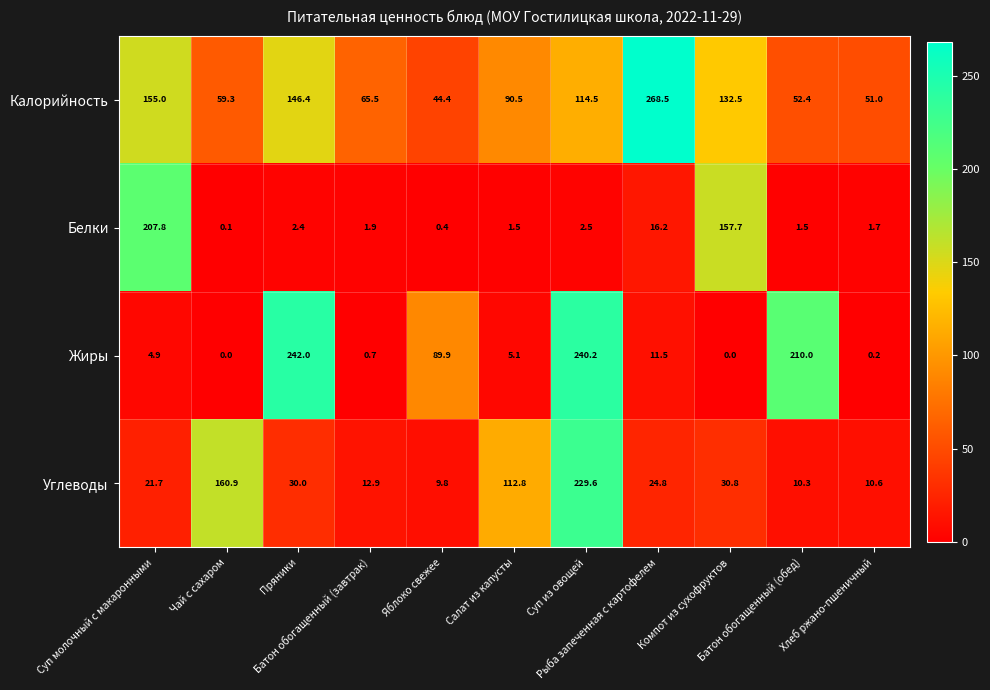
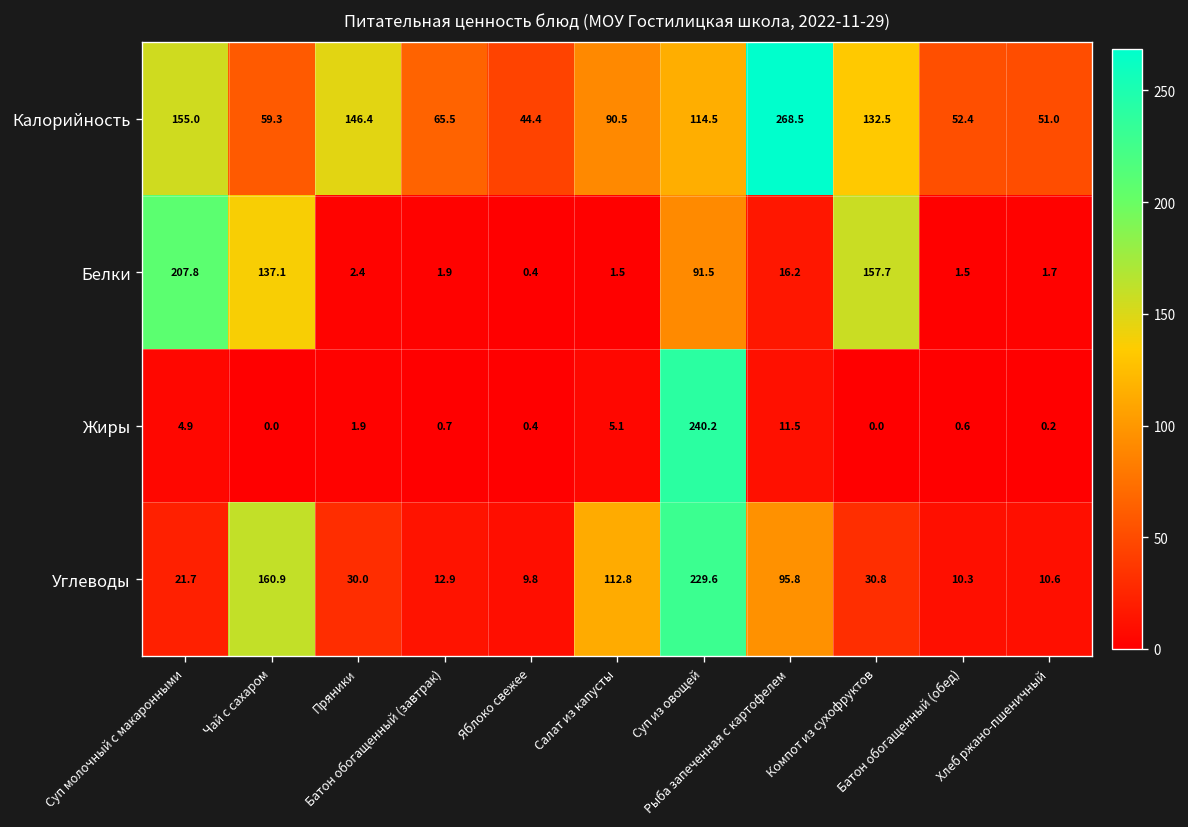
  {
    "Калорийность": {
      "Суп молочный с макаронными": 155.0,
      "Чай с сахаром": 59.3,
      "Пряники": 146.4,
      "Батон обогащенный (завтрак)": 65.5,
      "Яблоко свежее": 44.4,
      "Салат из капусты": 90.5,
      "Суп из овощей": 114.5,
      "Рыба запеченная с картофелем": 268.5,
      "Компот из сухофруктов": 132.5,
      "Батон обогащенный (обед)": 52.4,
      "Хлеб ржано-пшеничный": 51.0
    },
    "Белки": {
      "Суп молочный с макаронными": 207.8,
-     "Чай с сахаром": 0.1,
+     "Чай с сахаром": 137.1,
      "Пряники": 2.4,
      "Батон обогащенный (завтрак)": 1.9,
      "Яблоко свежее": 0.4,
      "Салат из капусты": 1.5,
-     "Суп из овощей": 2.5,
+     "Суп из овощей": 91.5,
      "Рыба запеченная с картофелем": 16.2,
      "Компот из сухофруктов": 157.7,
      "Батон обогащенный (обед)": 1.5,
      "Хлеб ржано-пшеничный": 1.7
    },
    "Жиры": {
      "Суп молочный с макаронными": 4.9,
      "Чай с сахаром": 0.0,
-     "Пряники": 242.0,
+     "Пряники": 1.9,
      "Батон обогащенный (завтрак)": 0.7,
-     "Яблоко свежее": 89.9,
+     "Яблоко свежее": 0.4,
      "Салат из капусты": 5.1,
      "Суп из овощей": 240.2,
      "Рыба запеченная с картофелем": 11.5,
      "Компот из сухофруктов": 0.0,
-     "Батон обогащенный (обед)": 210.0,
+     "Батон обогащенный (обед)": 0.6,
      "Хлеб ржано-пшеничный": 0.2
    },
    "Углеводы": {
      "Суп молочный с макаронными": 21.7,
      "Чай с сахаром": 160.9,
      "Пряники": 30.0,
      "Батон обогащенный (завтрак)": 12.9,
      "Яблоко свежее": 9.8,
      "Салат из капусты": 112.8,
      "Суп из овощей": 229.6,
-     "Рыба запеченная с картофелем": 24.8,
+     "Рыба запеченная с картофелем": 95.8,
      "Компот из сухофруктов": 30.8,
      "Батон обогащенный (обед)": 10.3,
      "Хлеб ржано-пшеничный": 10.6
    }
  }
